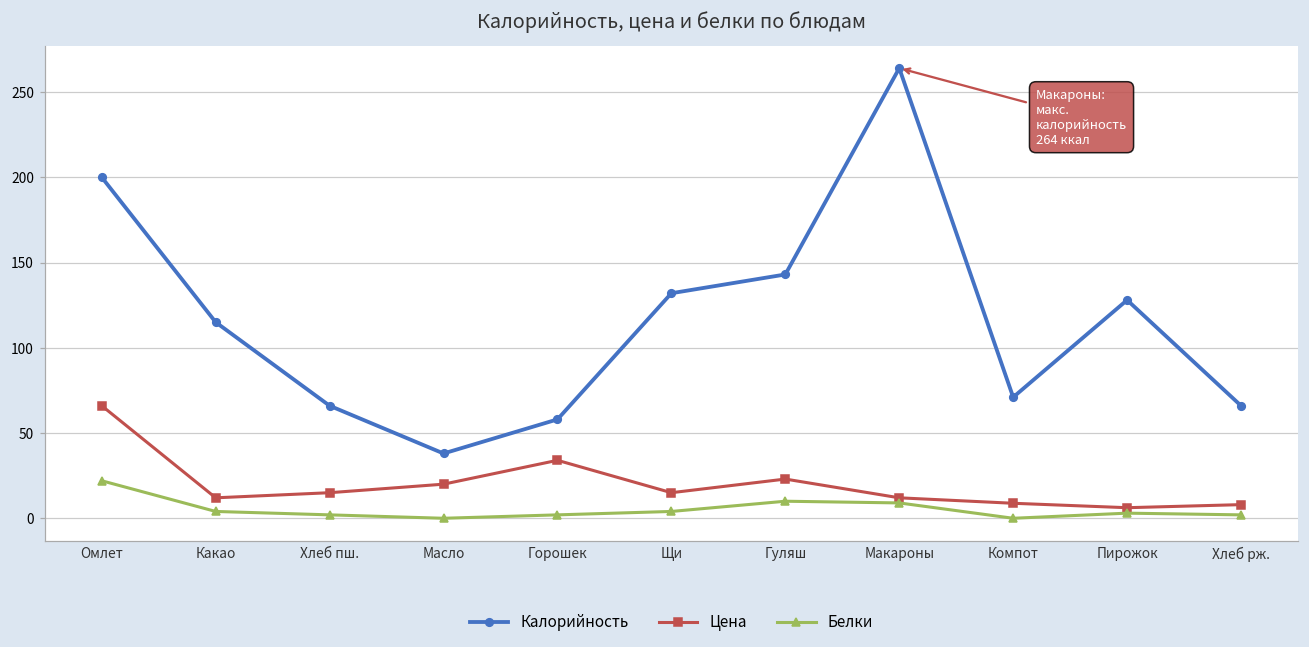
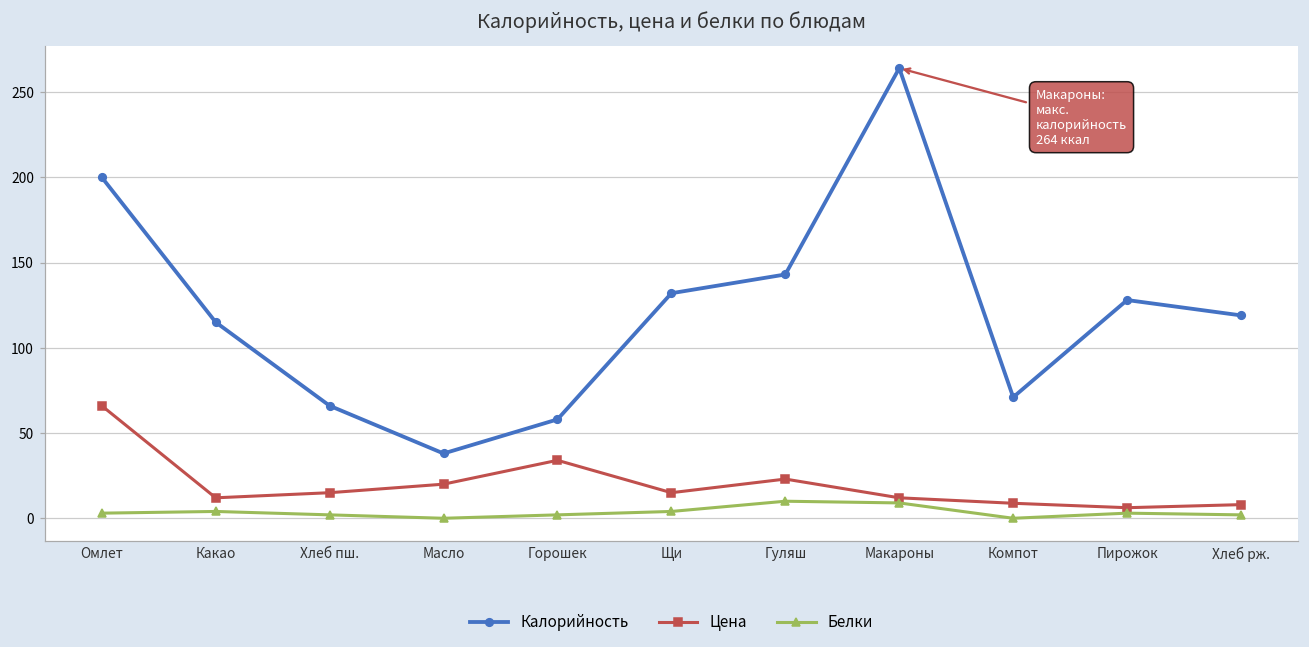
  {
    "Калорийность": {
      "Омлет": 200,
      "Какао": 115,
      "Хлеб пш.": 66,
      "Масло": 38,
      "Горошек": 58,
      "Щи": 132,
      "Гуляш": 143,
      "Макароны": 264,
      "Компот": 71,
      "Пирожок": 128,
-     "Хлеб рж.": 66
+     "Хлеб рж.": 119
    },
    "Цена": {
      "Омлет": 66,
      "Какао": 12,
      "Хлеб пш.": 15,
      "Масло": 20,
      "Горошек": 34,
      "Щи": 15,
      "Гуляш": 23,
      "Макароны": 12,
      "Компот": 9,
      "Пирожок": 6,
      "Хлеб рж.": 8
    },
    "Белки": {
-     "Омлет": 22,
+     "Омлет": 3,
      "Какао": 4,
      "Хлеб пш.": 2,
      "Масло": 0,
      "Горошек": 2,
      "Щи": 4,
      "Гуляш": 10,
      "Макароны": 9,
      "Компот": 0,
      "Пирожок": 3,
      "Хлеб рж.": 2
    }
  }
